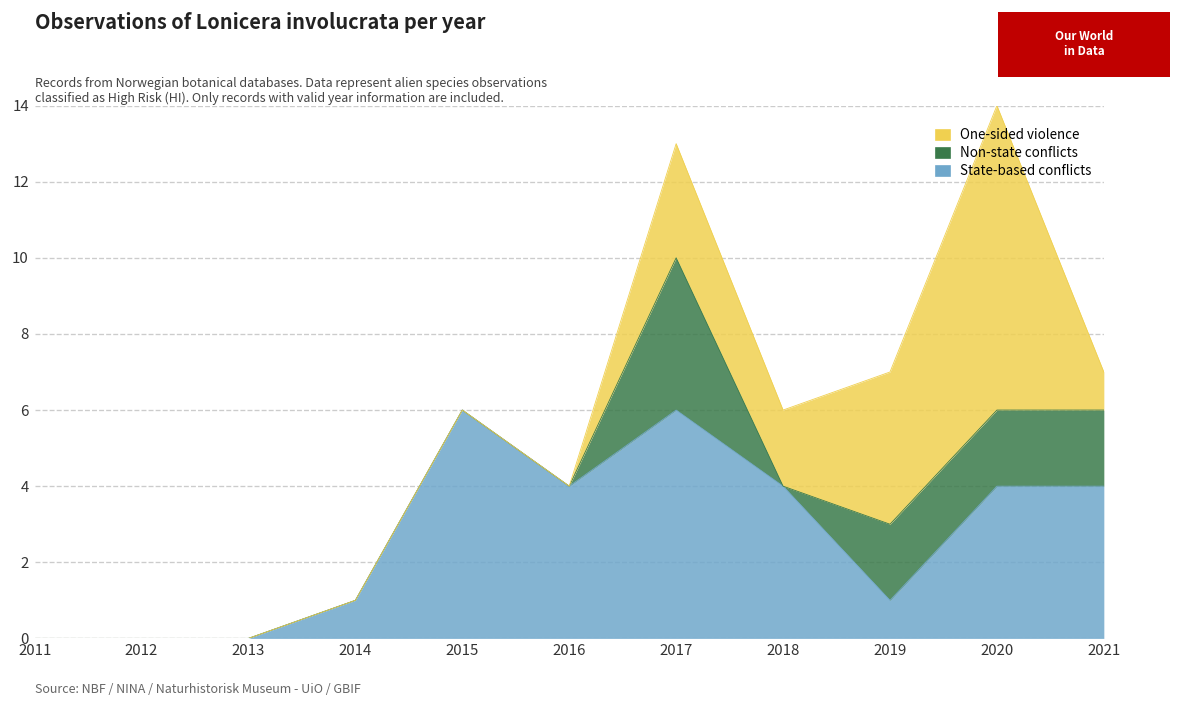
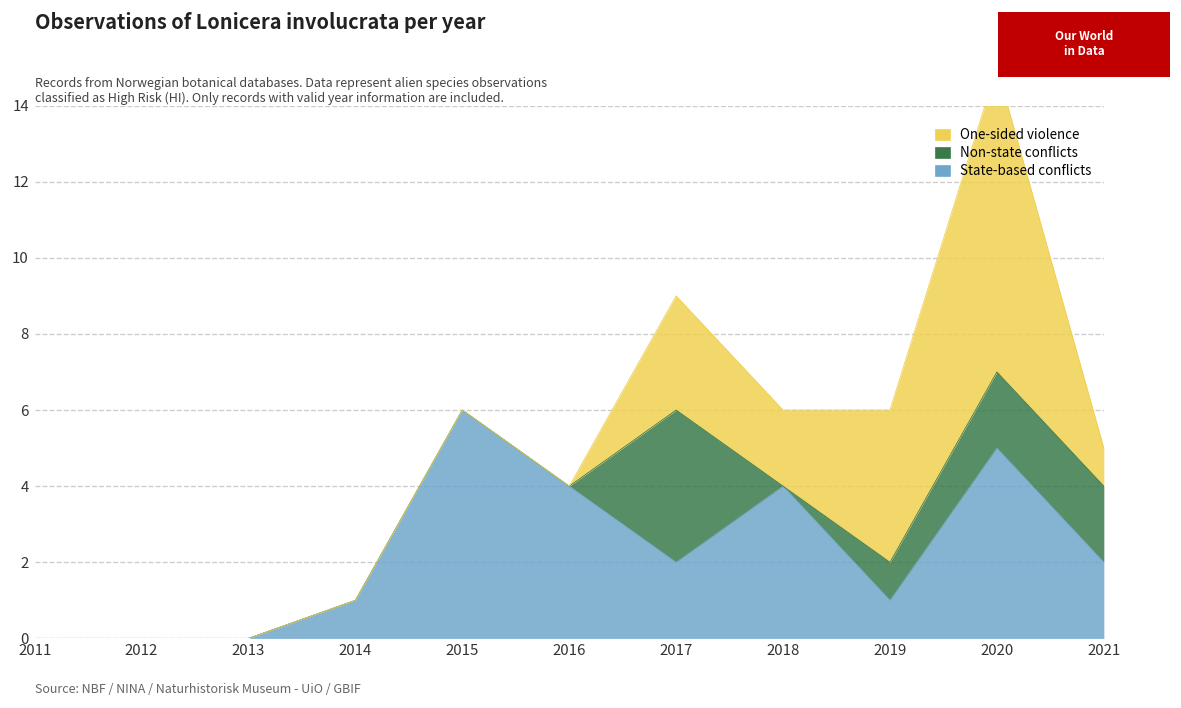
  {
    "State-based conflicts": {
-     "2017": 6,
+     "2017": 2,
      "2019": 1,
-     "2020": 4,
-     "2021": 4
+     "2020": 5,
+     "2021": 2
    },
    "Non-state conflicts": {
      "2017": 4,
-     "2019": 2,
+     "2019": 1,
      "2020": 2,
      "2021": 2
    },
    "One-sided violence": {
      "2017": 3,
      "2018": 2,
      "2019": 4,
      "2021": 1
    }
  }
